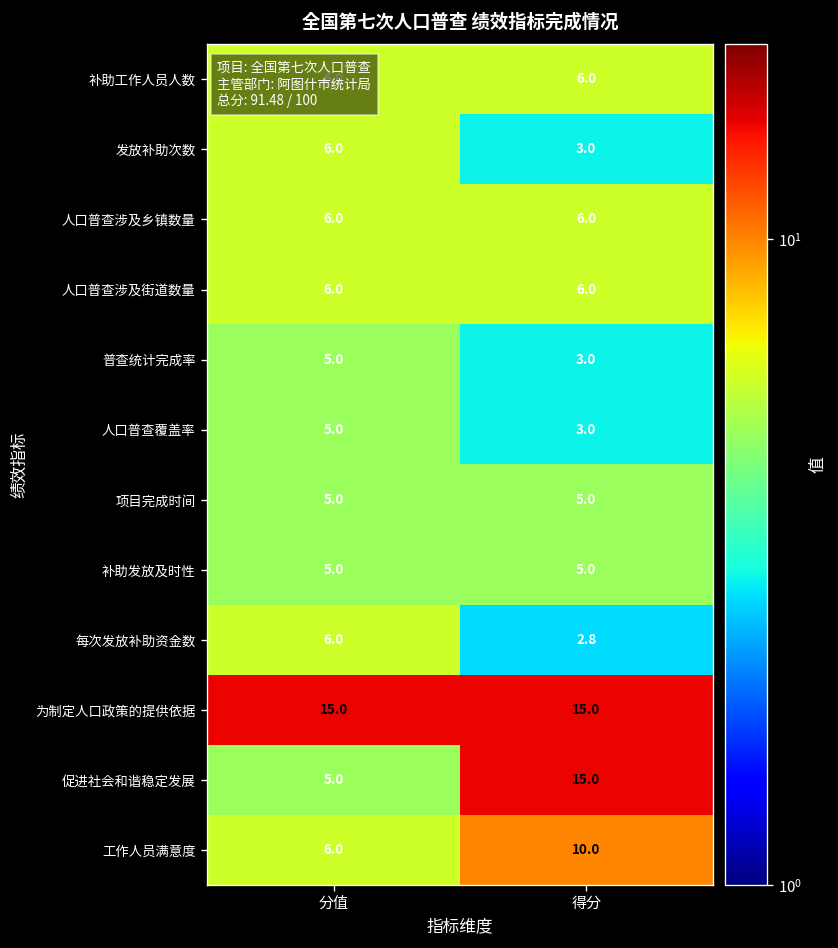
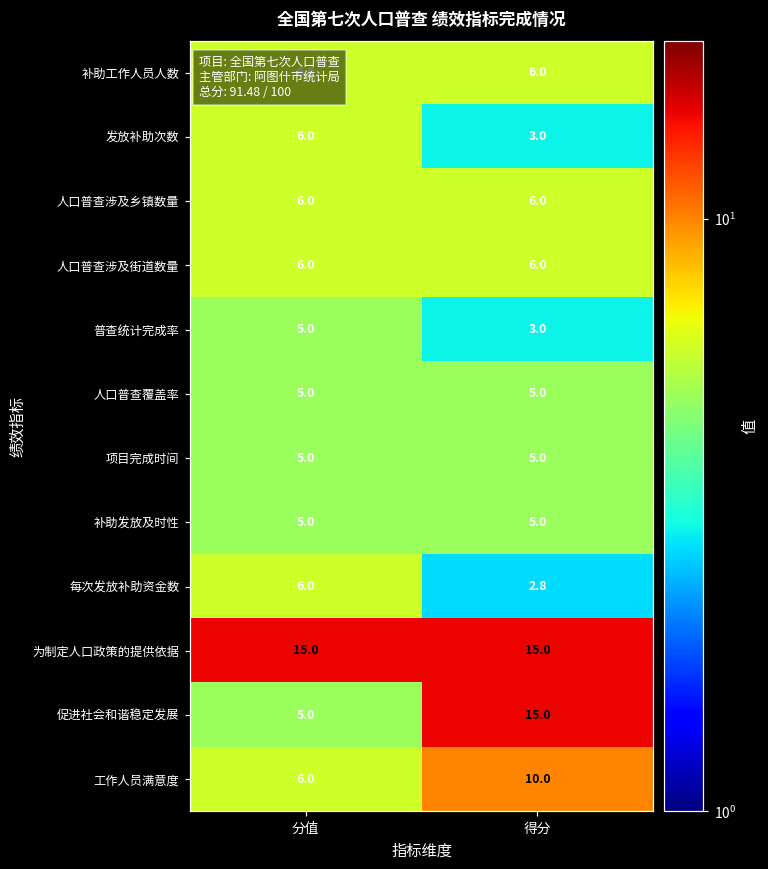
  {
    "补助工作人员人数": {
      "得分": 6.0
    },
    "发放补助次数": {
      "分值": 6.0,
      "得分": 3.0
    },
    "人口普查涉及乡镇数量": {
      "分值": 6.0,
      "得分": 6.0
    },
    "人口普查涉及街道数量": {
      "分值": 6.0,
      "得分": 6.0
    },
    "普查统计完成率": {
      "分值": 5.0,
      "得分": 3.0
    },
    "人口普查覆盖率": {
      "分值": 5.0,
-     "得分": 3.0
+     "得分": 5.0
    },
    "项目完成时间": {
      "分值": 5.0,
      "得分": 5.0
    },
    "补助发放及时性": {
      "分值": 5.0,
      "得分": 5.0
    },
    "每次发放补助资金数": {
      "分值": 6.0,
      "得分": 2.8
    },
    "为制定人口政策的提供依据": {
      "分值": 15.0,
      "得分": 15.0
    },
    "促进社会和谐稳定发展": {
      "分值": 5.0,
      "得分": 15.0
    },
    "工作人员满意度": {
      "分值": 6.0,
      "得分": 10.0
    }
  }
